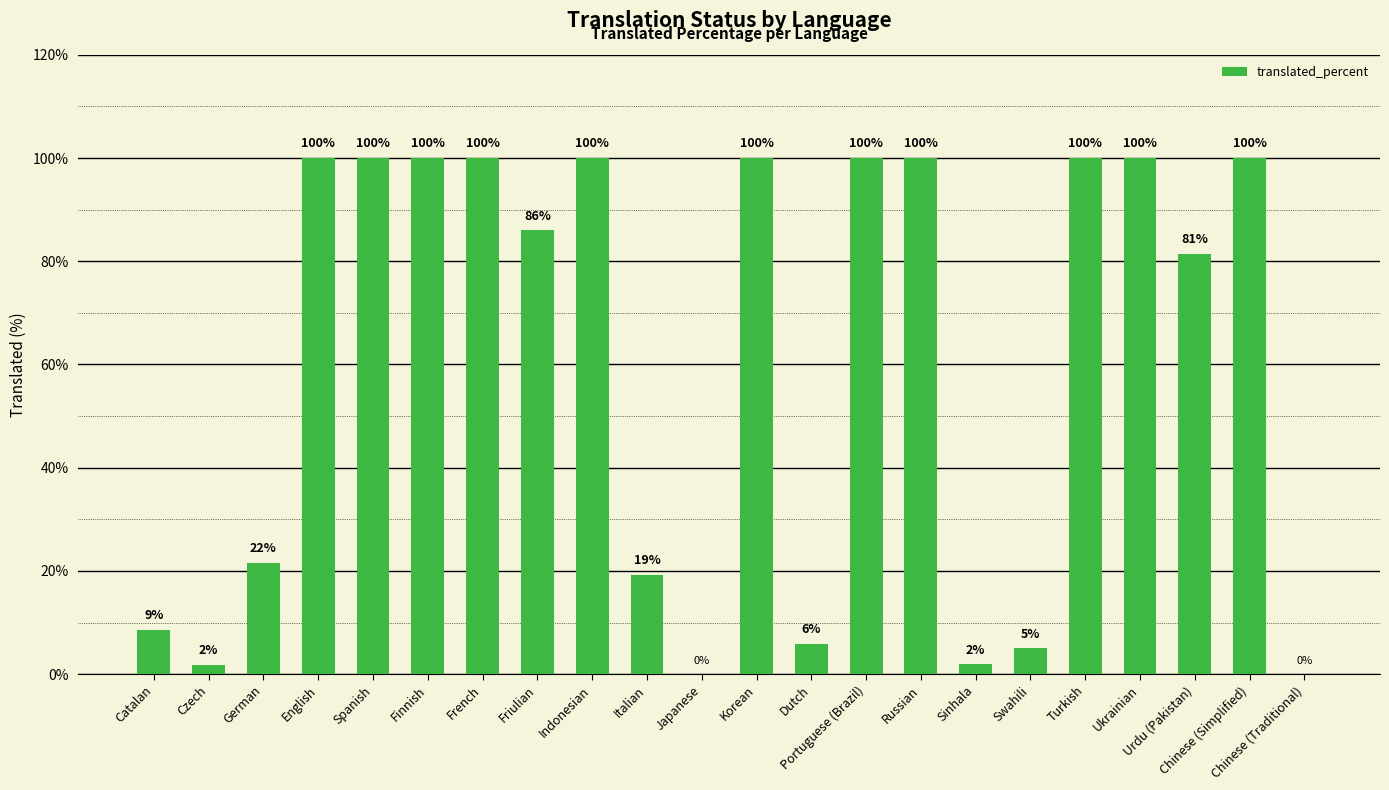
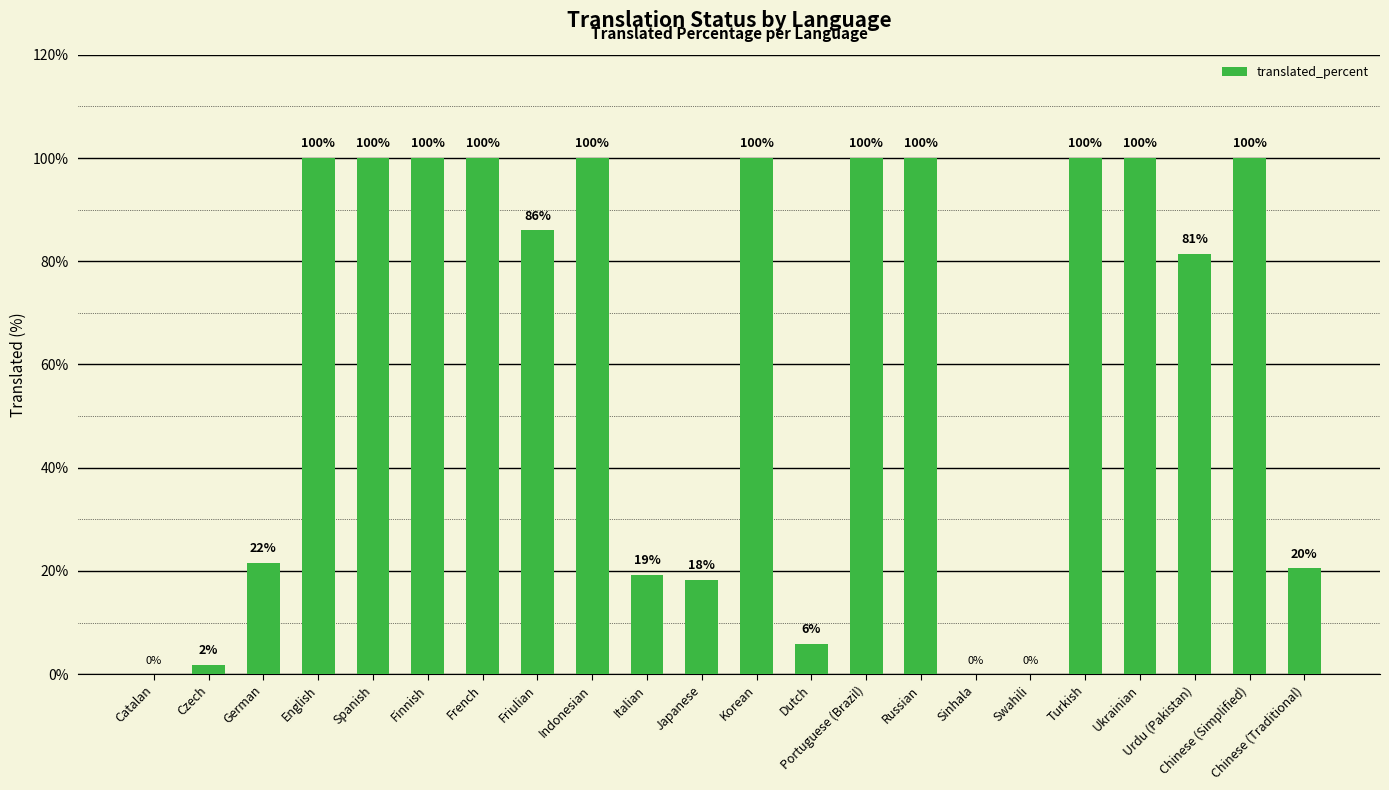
  {
-   "Catalan": "9%",
+   "Catalan": "0%",
    "Czech": "2%",
    "German": "22%",
    "English": "100%",
    "Spanish": "100%",
    "Finnish": "100%",
    "French": "100%",
    "Friulian": "86%",
    "Indonesian": "100%",
    "Italian": "19%",
-   "Japanese": "0%",
+   "Japanese": "18%",
    "Korean": "100%",
    "Dutch": "6%",
    "Portuguese (Brazil)": "100%",
    "Russian": "100%",
-   "Sinhala": "2%",
-   "Swahili": "5%",
+   "Sinhala": "0%",
+   "Swahili": "0%",
    "Turkish": "100%",
    "Ukrainian": "100%",
    "Urdu (Pakistan)": "81%",
    "Chinese (Simplified)": "100%",
-   "Chinese (Traditional)": "0%"
+   "Chinese (Traditional)": "20%"
  }
